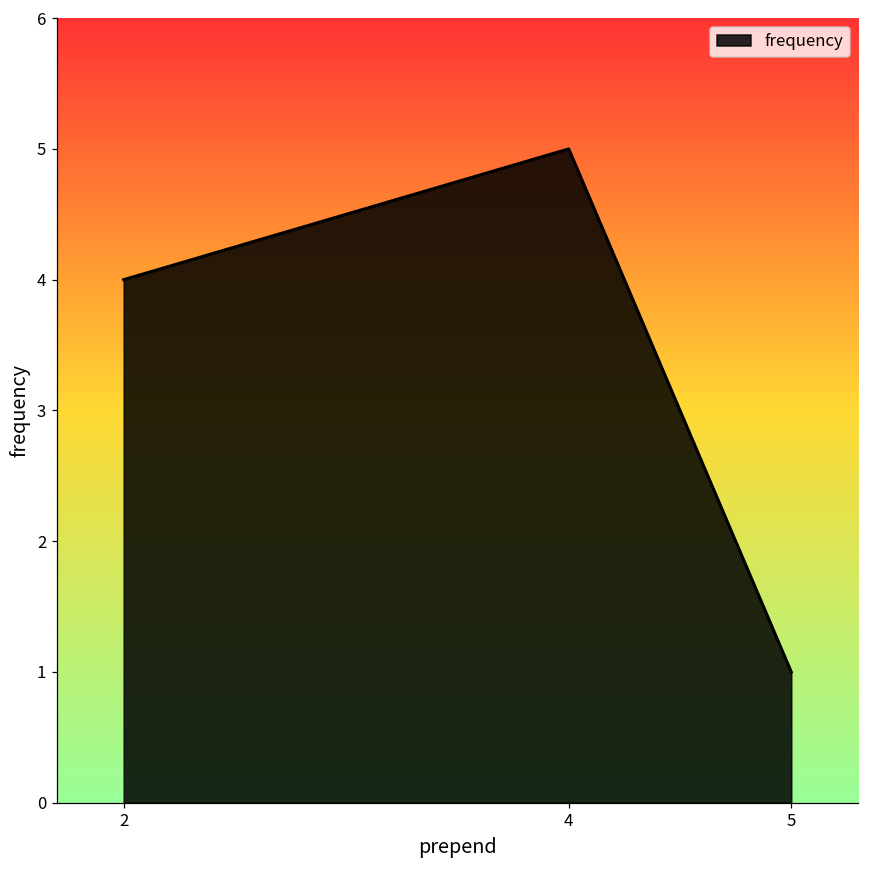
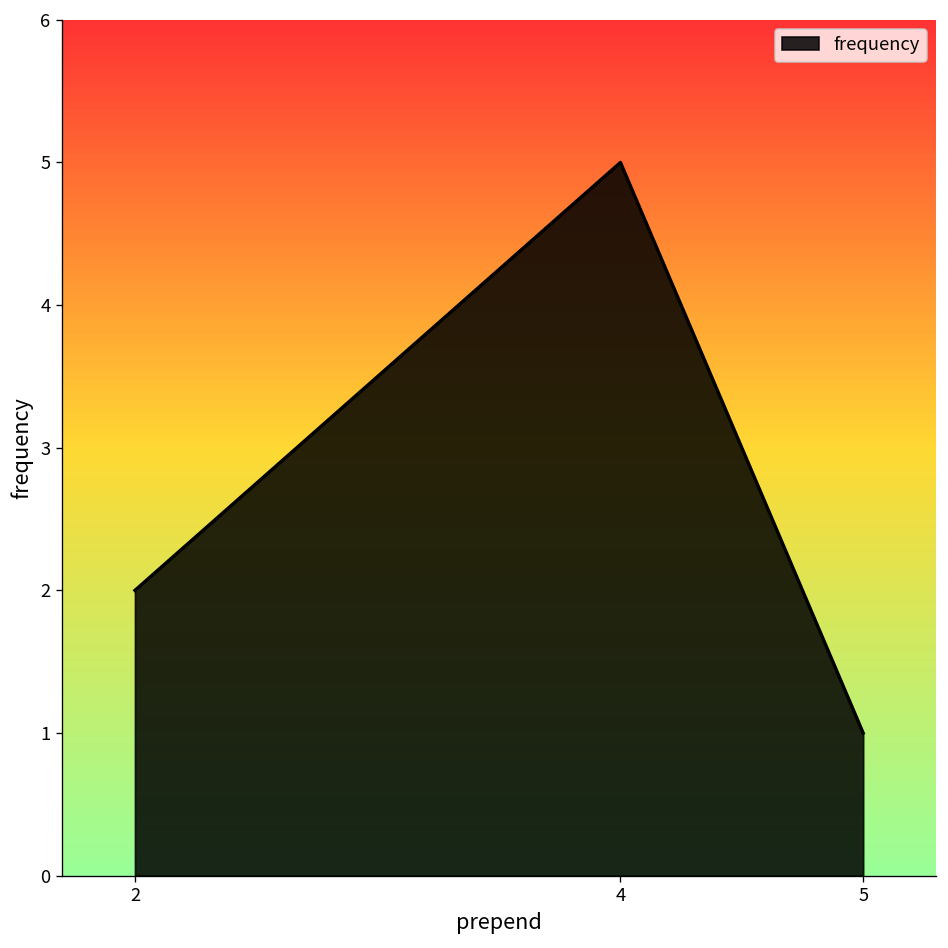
  {
-   "2": 4,
+   "2": 2,
    "4": 5,
    "5": 1
  }
